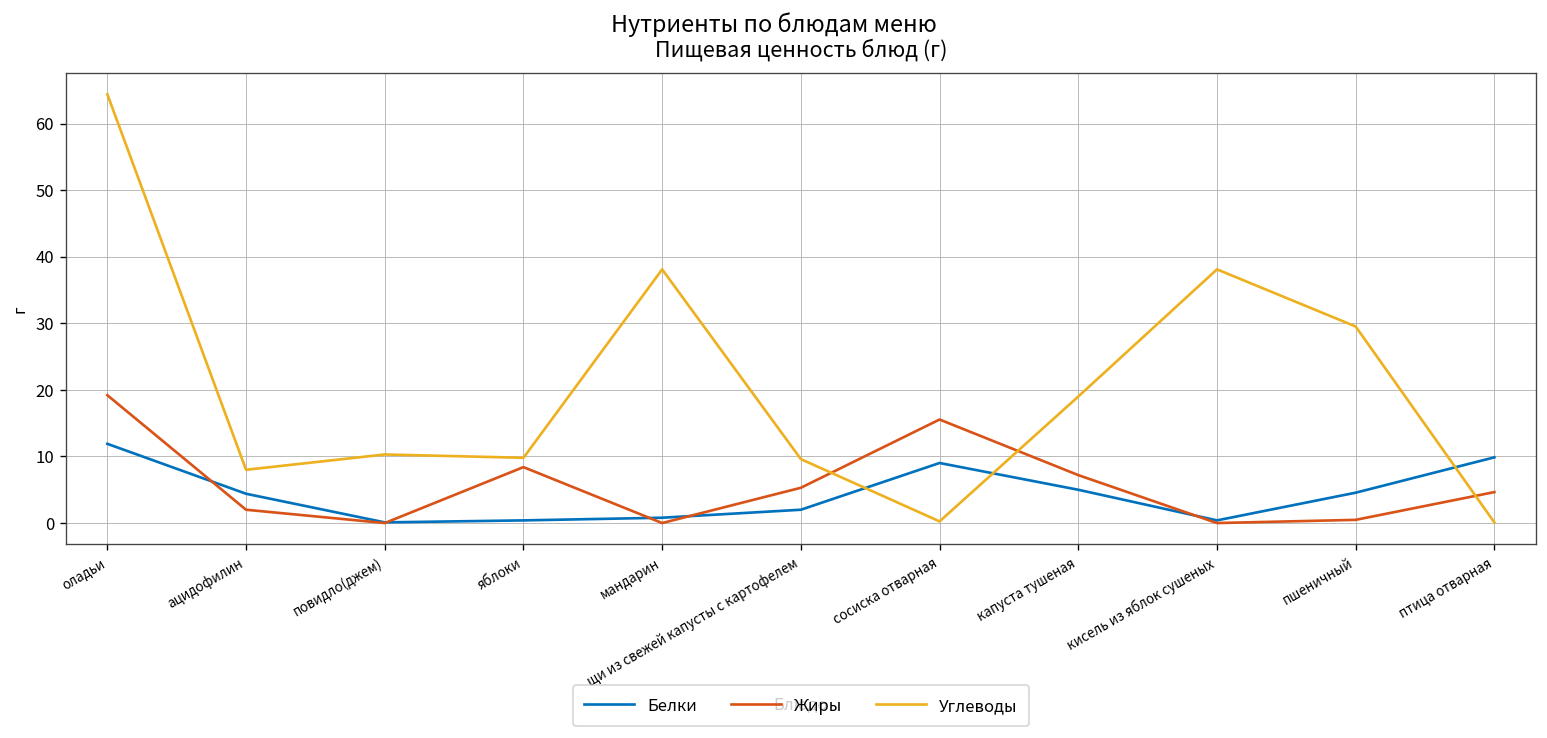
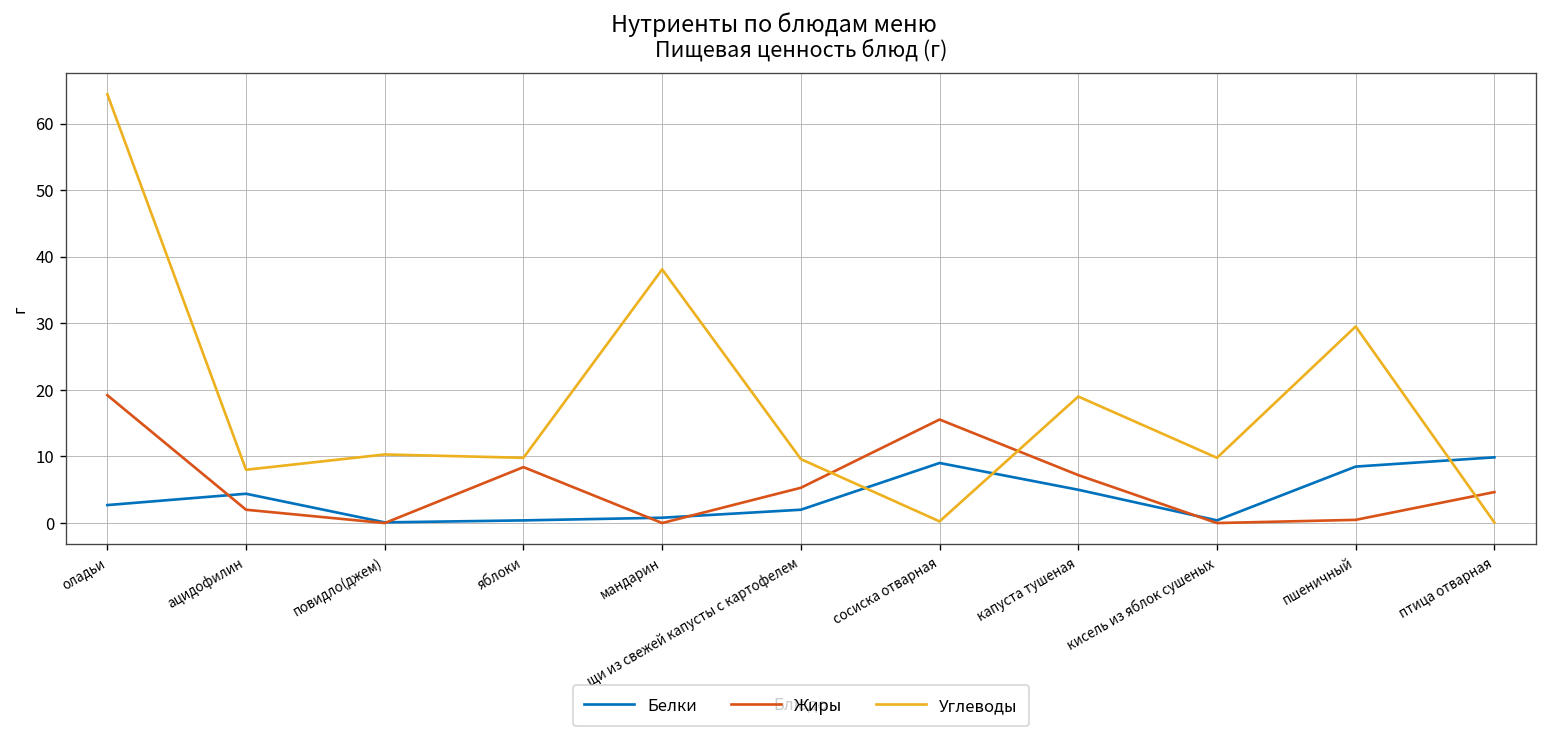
  {
    "Белки": {
-     "оладьи": 12,
+     "оладьи": 3,
      "ацидофилин": 4,
      "яблоки": 0,
      "мандарин": 1,
      "щи из свежей капусты с картофелем": 2,
      "сосиска отварная": 9,
      "капуста тушеная": 5,
-     "пшеничный": 5,
+     "пшеничный": 8,
      "птица отварная": 10
    },
    "Жиры": {
      "оладьи": 19,
      "ацидофилин": 2,
      "яблоки": 8,
      "мандарин": 0,
      "щи из свежей капусты с картофелем": 5,
      "сосиска отварная": 16,
      "капуста тушеная": 7,
      "пшеничный": 0,
      "птица отварная": 5
    },
    "Углеводы": {
      "оладьи": 64,
      "ацидофилин": 8,
      "повидло(джем)": 10,
      "яблоки": 10,
      "мандарин": 38,
      "щи из свежей капусты с картофелем": 10,
      "сосиска отварная": 0,
      "капуста тушеная": 19,
-     "кисель из яблок сушеных": 38,
+     "кисель из яблок сушеных": 10,
      "пшеничный": 30,
      "птица отварная": 0
    }
  }
